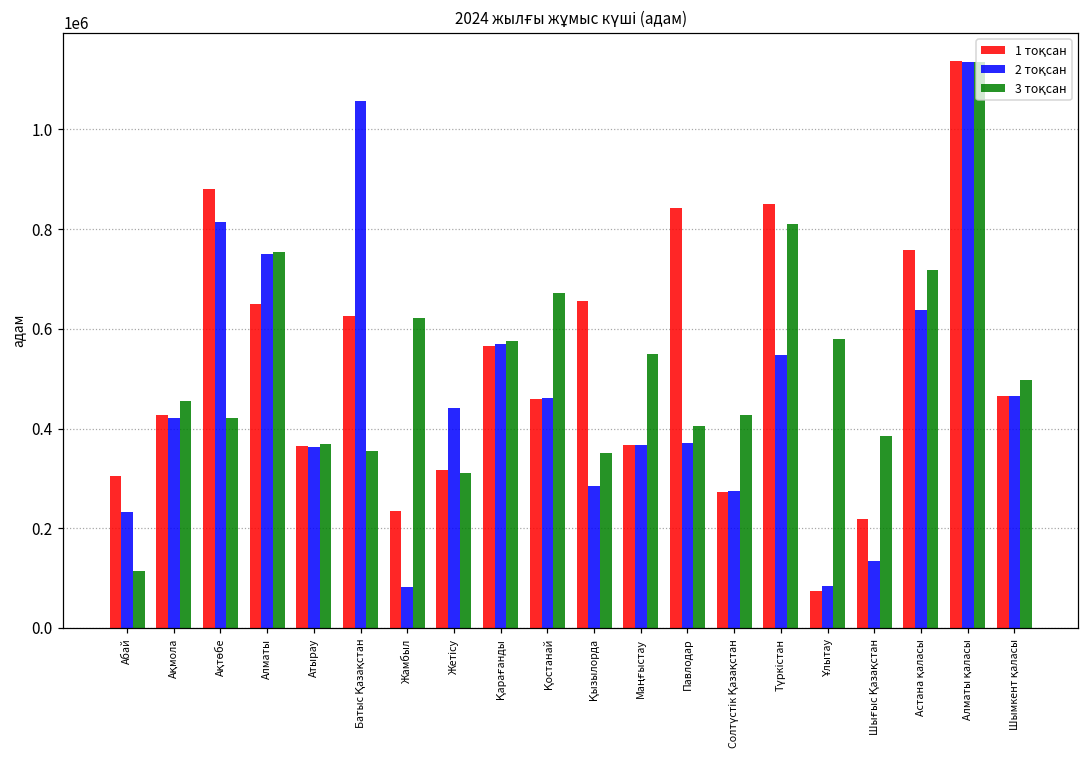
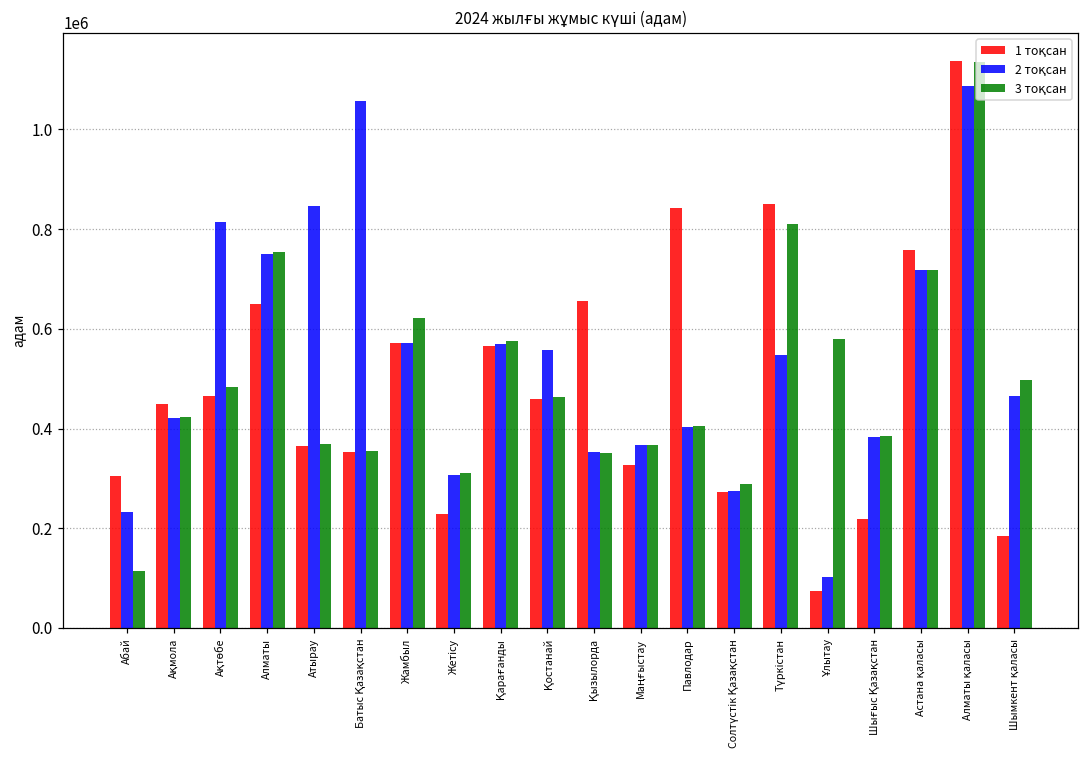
  {
    "1 тоқсан": {
      "Абай": 300000,
-     "Ақмола": 430000,
-     "Ақтөбе": 880000,
+     "Ақмола": 450000,
+     "Ақтөбе": 470000,
      "Алматы": 650000,
      "Атырау": 360000,
-     "Батыс Қазақстан": 630000,
-     "Жамбыл": 230000,
-     "Жетісу": 320000,
+     "Батыс Қазақстан": 350000,
+     "Жамбыл": 570000,
+     "Жетісу": 230000,
      "Қарағанды": 560000,
      "Қостанай": 460000,
      "Қызылорда": 660000,
-     "Маңғыстау": 370000,
+     "Маңғыстау": 330000,
      "Павлодар": 840000,
      "Солтүстік Қазақстан": 270000,
      "Түркістан": 850000,
      "Ұлытау": 70000,
      "Шығыс Қазақстан": 220000,
      "Астана қаласы": 760000,
      "Алматы қаласы": 1140000,
-     "Шымкент қаласы": 460000
+     "Шымкент қаласы": 190000
    },
    "2 тоқсан": {
      "Абай": 230000,
      "Ақмола": 420000,
      "Ақтөбе": 810000,
      "Алматы": 750000,
-     "Атырау": 360000,
+     "Атырау": 850000,
      "Батыс Қазақстан": 1060000,
-     "Жамбыл": 80000,
-     "Жетісу": 440000,
+     "Жамбыл": 570000,
+     "Жетісу": 310000,
      "Қарағанды": 570000,
-     "Қостанай": 460000,
-     "Қызылорда": 290000,
+     "Қостанай": 560000,
+     "Қызылорда": 350000,
      "Маңғыстау": 370000,
-     "Павлодар": 370000,
+     "Павлодар": 400000,
      "Солтүстік Қазақстан": 270000,
      "Түркістан": 550000,
-     "Ұлытау": 80000,
-     "Шығыс Қазақстан": 130000,
-     "Астана қаласы": 640000,
-     "Алматы қаласы": 1130000,
+     "Ұлытау": 100000,
+     "Шығыс Қазақстан": 380000,
+     "Астана қаласы": 720000,
+     "Алматы қаласы": 1090000,
      "Шымкент қаласы": 470000
    },
    "3 тоқсан": {
      "Абай": 110000,
-     "Ақмола": 460000,
-     "Ақтөбе": 420000,
+     "Ақмола": 420000,
+     "Ақтөбе": 480000,
      "Алматы": 750000,
      "Атырау": 370000,
      "Батыс Қазақстан": 350000,
      "Жамбыл": 620000,
      "Жетісу": 310000,
      "Қарағанды": 580000,
-     "Қостанай": 670000,
+     "Қостанай": 460000,
      "Қызылорда": 350000,
-     "Маңғыстау": 550000,
+     "Маңғыстау": 370000,
      "Павлодар": 410000,
-     "Солтүстік Қазақстан": 430000,
+     "Солтүстік Қазақстан": 290000,
      "Түркістан": 810000,
      "Ұлытау": 580000,
      "Шығыс Қазақстан": 390000,
      "Астана қаласы": 720000,
      "Шымкент қаласы": 500000
    }
  }
